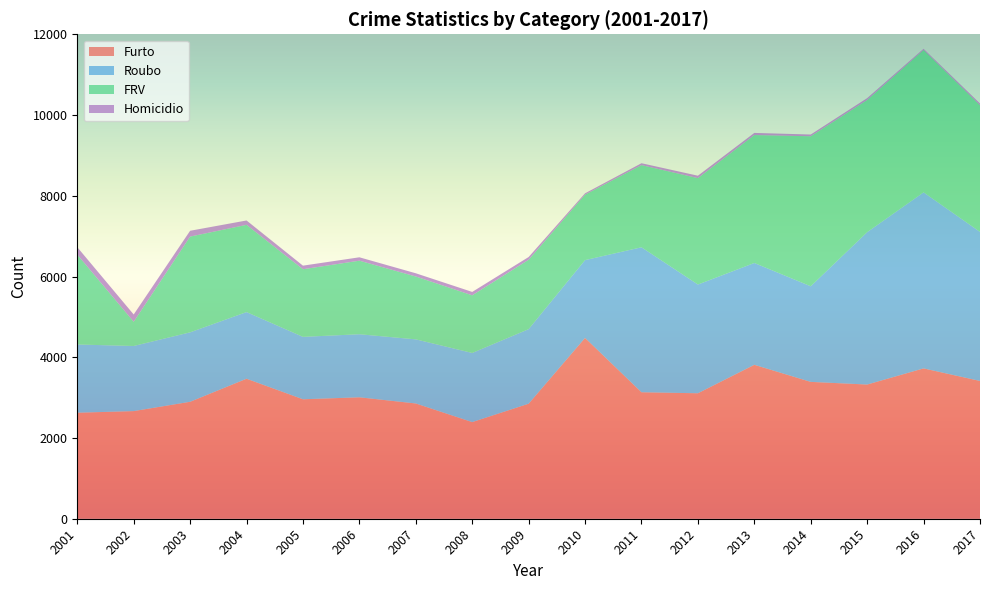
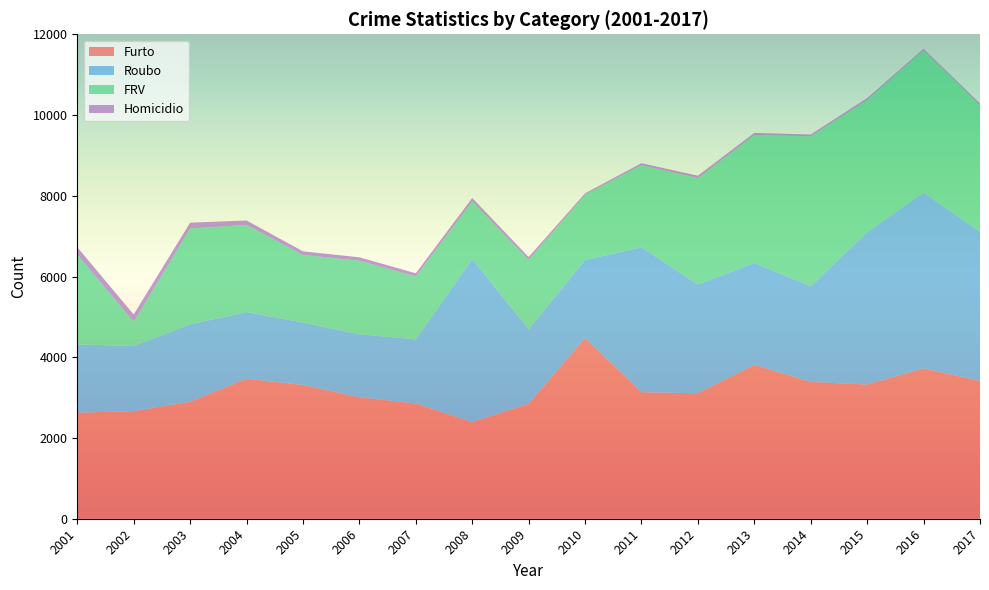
  {
    "Furto": {
      "2001": 2600,
      "2002": 2700,
      "2003": 2900,
      "2004": 3500,
-     "2005": 3000,
+     "2005": 3300,
      "2006": 3000,
      "2007": 2900,
      "2008": 2400,
      "2009": 2800,
      "2010": 4500,
      "2011": 3100,
      "2012": 3100,
      "2013": 3800,
      "2014": 3400,
      "2015": 3300,
      "2016": 3700,
      "2017": 3400
    },
    "Roubo": {
      "2001": 1700,
      "2002": 1600,
-     "2003": 1700,
+     "2003": 1900,
      "2004": 1700,
      "2005": 1500,
      "2006": 1600,
      "2007": 1600,
-     "2008": 1700,
+     "2008": 4000,
      "2009": 1800,
      "2010": 1900,
      "2011": 3600,
      "2012": 2700,
      "2013": 2500,
      "2014": 2400,
      "2015": 3800,
      "2016": 4400,
      "2017": 3700
    },
    "FRV": {
      "2001": 2200,
      "2002": 600,
      "2003": 2400,
      "2004": 2200,
      "2005": 1700,
      "2006": 1800,
      "2007": 1600,
      "2008": 1400,
      "2009": 1700
    },
    "Homicidio": {
      "2001": 200,
      "2002": 200,
      "2003": 100,
      "2004": 100,
      "2005": 100,
      "2006": 100,
      "2007": 100,
      "2008": 100,
      "2009": 100
    }
  }
